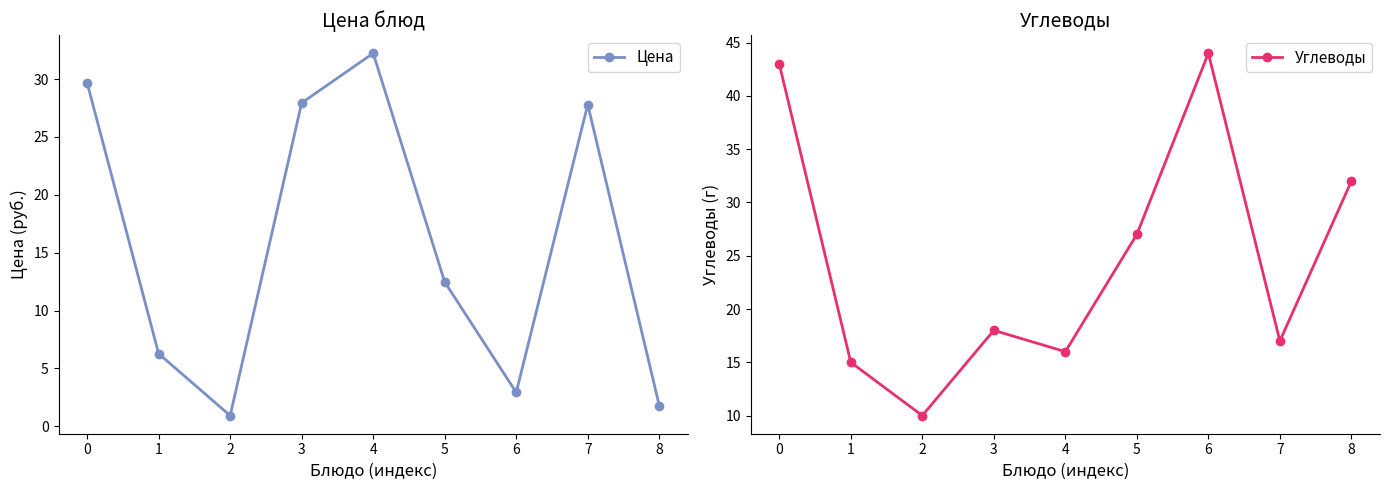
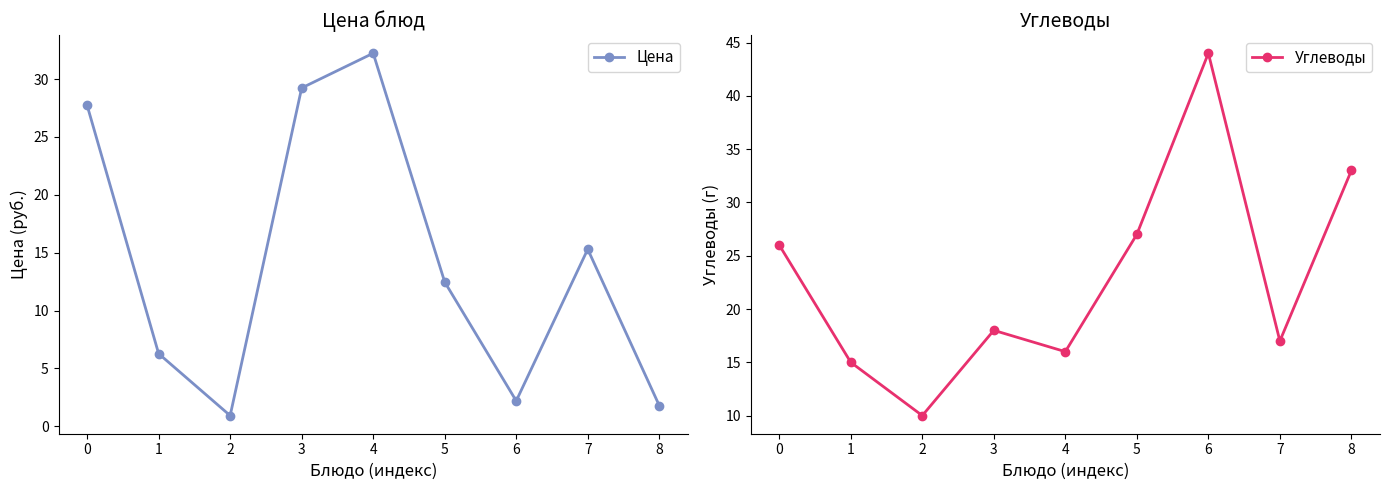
  {
    "Цена блюд": {
-     "0": 29.7,
+     "0": 27.7,
      "1": 6.3,
      "2": 0.9,
-     "3": 27.9,
+     "3": 29.2,
      "4": 32.2,
      "5": 12.5,
-     "6": 2.9,
-     "7": 27.8,
+     "6": 2.2,
+     "7": 15.3,
      "8": 1.8
    },
    "Углеводы": {
-     "0": 43,
+     "0": 26,
      "1": 15,
      "2": 10,
      "3": 18,
      "4": 16,
      "5": 27,
      "6": 44,
      "7": 17,
-     "8": 32
+     "8": 33
    }
  }
